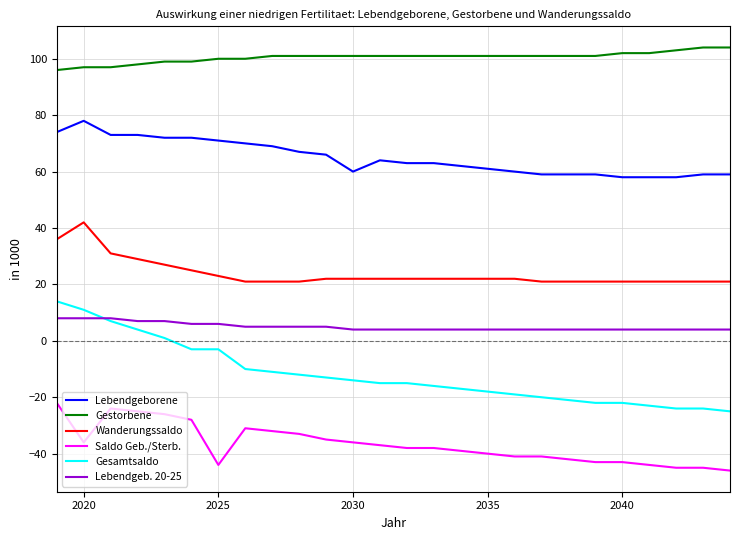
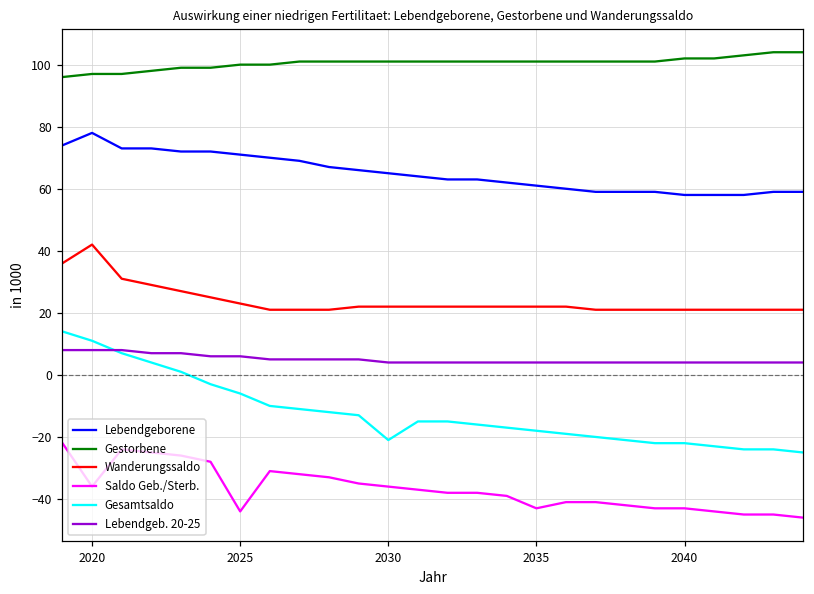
  {
    "Lebendgeborene": {
      "2020": 78,
      "2025": 71,
-     "2030": 60,
+     "2030": 65,
      "2035": 61,
      "2040": 58
    },
    "Gestorbene": {
      "2020": 97,
      "2025": 100,
      "2030": 101,
      "2035": 101,
      "2040": 102
    },
    "Wanderungssaldo": {
      "2020": 42,
      "2025": 23,
      "2030": 22,
      "2035": 22,
      "2040": 21
    },
    "Saldo Geb./Sterb.": {
      "2025": -44,
      "2030": -36,
-     "2035": -40,
+     "2035": -43,
      "2040": -43
    },
    "Gesamtsaldo": {
      "2020": 11,
-     "2025": -3,
-     "2030": -14,
+     "2025": -6,
+     "2030": -21,
      "2035": -18,
      "2040": -22
    },
    "Lebendgeb. 20-25": {
      "2020": 8,
      "2025": 6,
      "2030": 4,
      "2035": 4,
      "2040": 4
    }
  }
